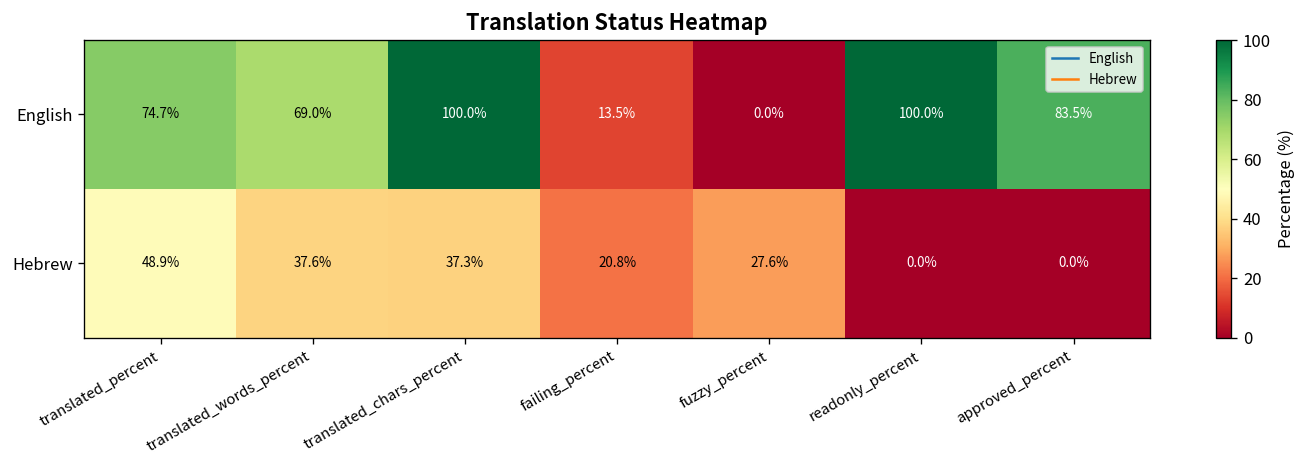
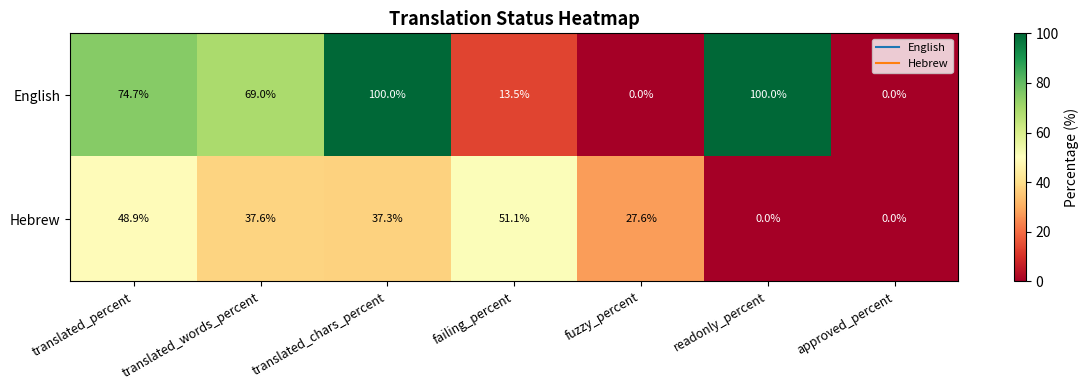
  {
    "English": {
      "translated_percent": "74.7%",
      "translated_words_percent": "69.0%",
      "translated_chars_percent": "100.0%",
      "failing_percent": "13.5%",
      "fuzzy_percent": "0.0%",
      "readonly_percent": "100.0%",
-     "approved_percent": "83.5%"
+     "approved_percent": "0.0%"
    },
    "Hebrew": {
      "translated_percent": "48.9%",
      "translated_words_percent": "37.6%",
      "translated_chars_percent": "37.3%",
-     "failing_percent": "20.8%",
+     "failing_percent": "51.1%",
      "fuzzy_percent": "27.6%",
      "readonly_percent": "0.0%",
      "approved_percent": "0.0%"
    }
  }
